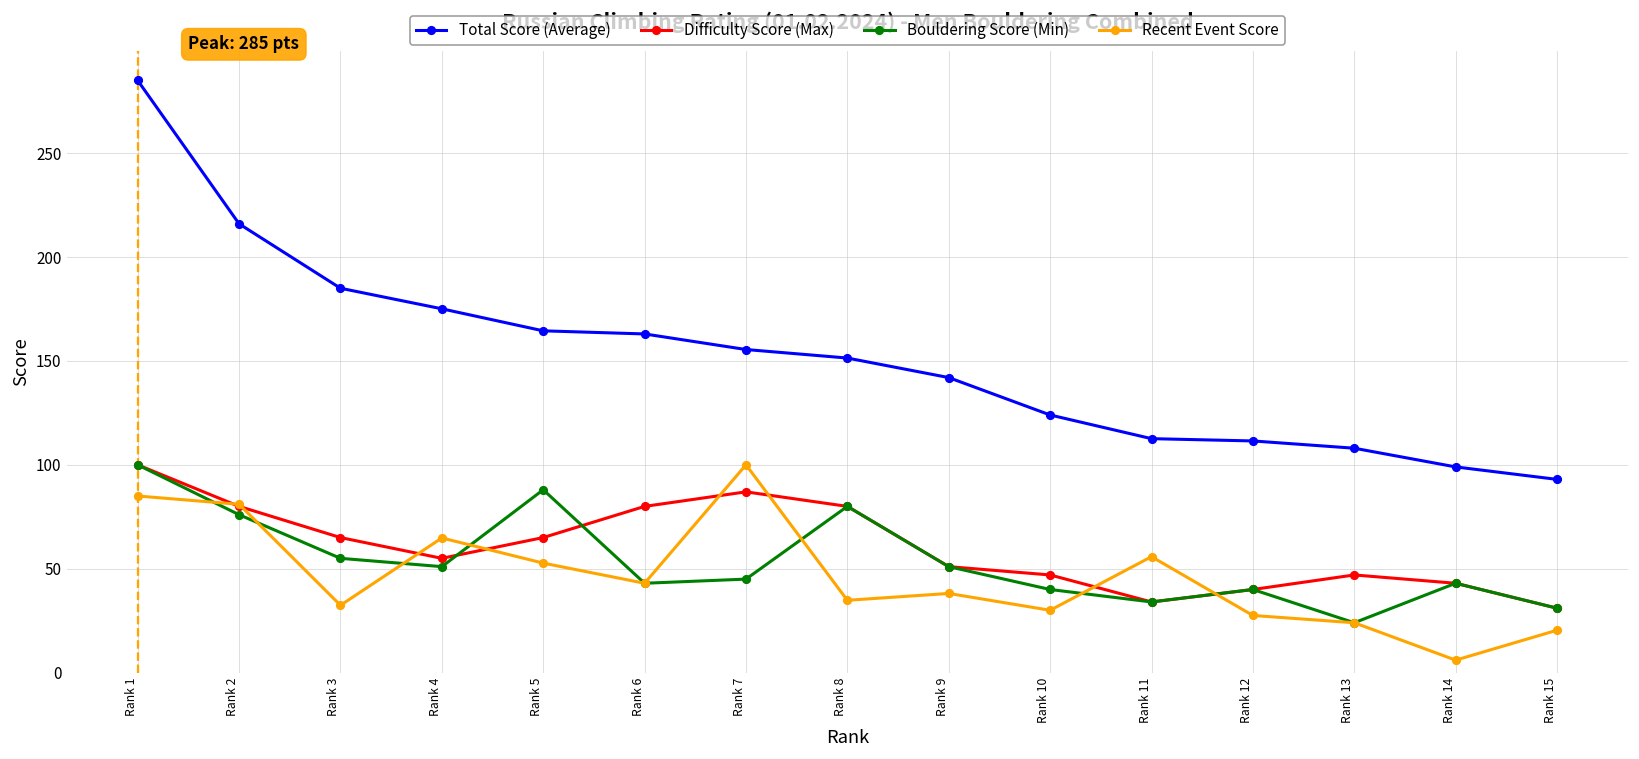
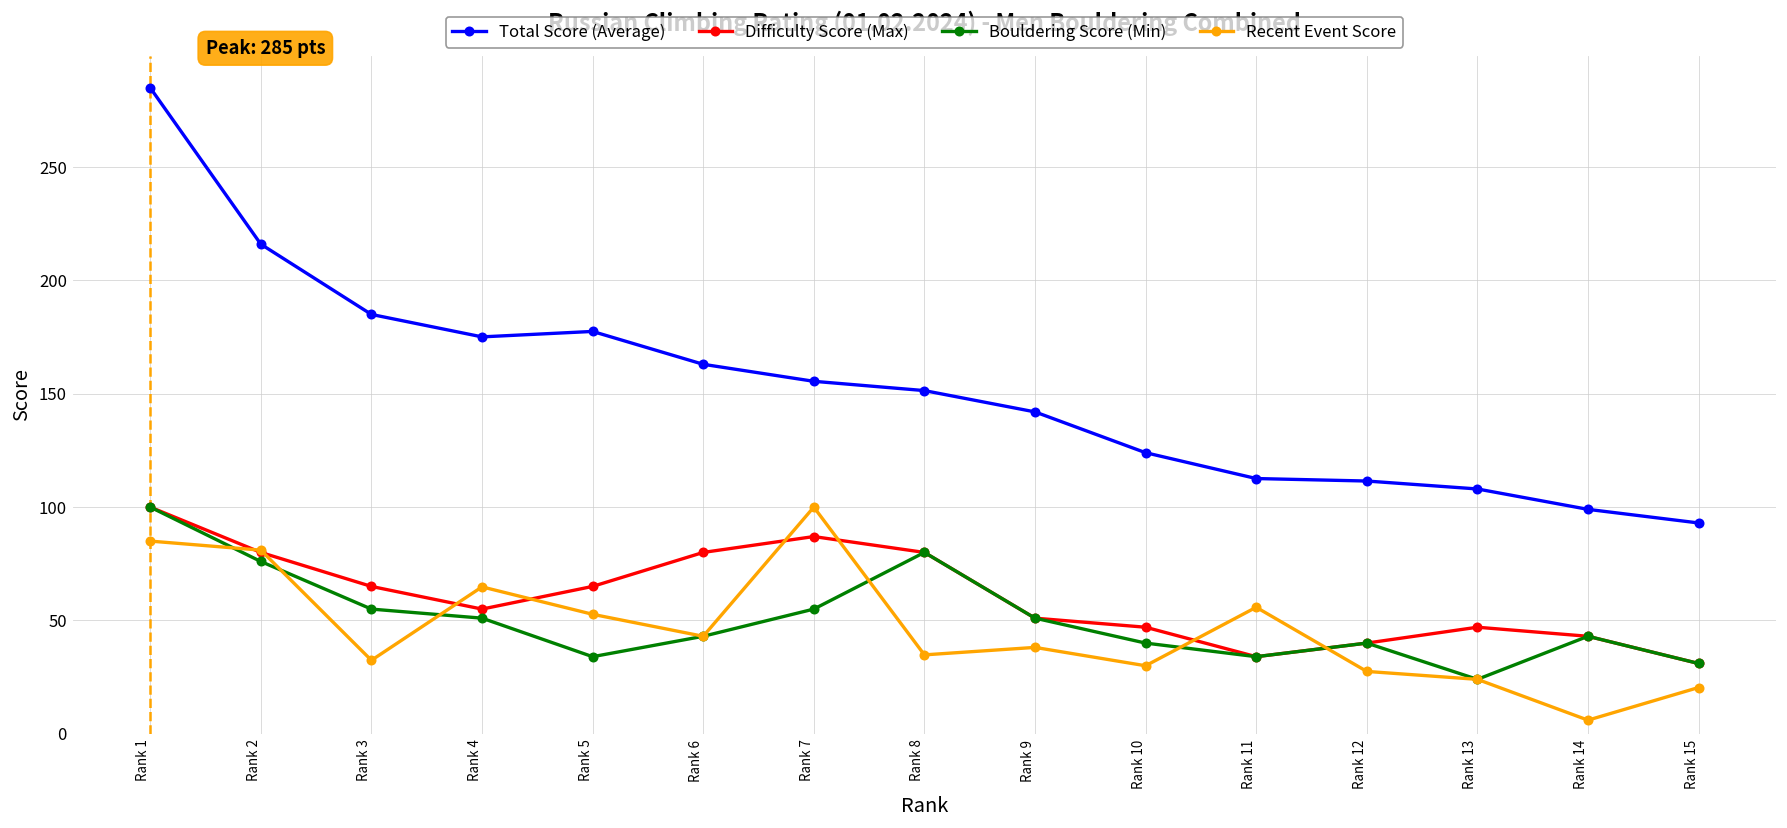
  {
    "Total Score (Average)": {
      "Rank 1": 285,
      "Rank 2": 216,
      "Rank 3": 185,
      "Rank 4": 175,
-     "Rank 5": 165,
+     "Rank 5": 178,
      "Rank 6": 163,
      "Rank 7": 156,
      "Rank 8": 151,
      "Rank 9": 142,
      "Rank 10": 124,
      "Rank 11": 113,
      "Rank 12": 112,
      "Rank 13": 108,
      "Rank 14": 99,
      "Rank 15": 93
    },
    "Difficulty Score (Max)": {
      "Rank 3": 65,
      "Rank 4": 55,
      "Rank 5": 65,
      "Rank 6": 80,
      "Rank 7": 87,
      "Rank 10": 47,
      "Rank 13": 47
    },
    "Bouldering Score (Min)": {
      "Rank 2": 76,
      "Rank 3": 55,
      "Rank 4": 51,
-     "Rank 5": 88,
-     "Rank 7": 45,
+     "Rank 5": 34,
+     "Rank 7": 55,
      "Rank 10": 40
    },
    "Recent Event Score": {
      "Rank 1": 85,
      "Rank 3": 32,
      "Rank 4": 65,
      "Rank 5": 53,
      "Rank 7": 100,
      "Rank 8": 35,
      "Rank 9": 38,
      "Rank 10": 30,
      "Rank 11": 56,
      "Rank 12": 28,
      "Rank 14": 6,
      "Rank 15": 20
    }
  }
